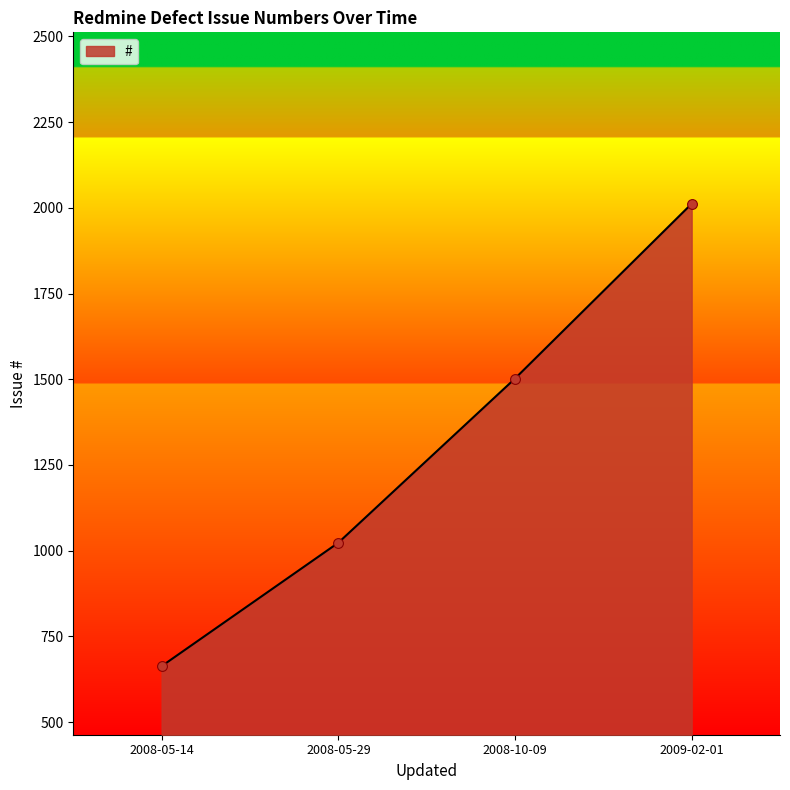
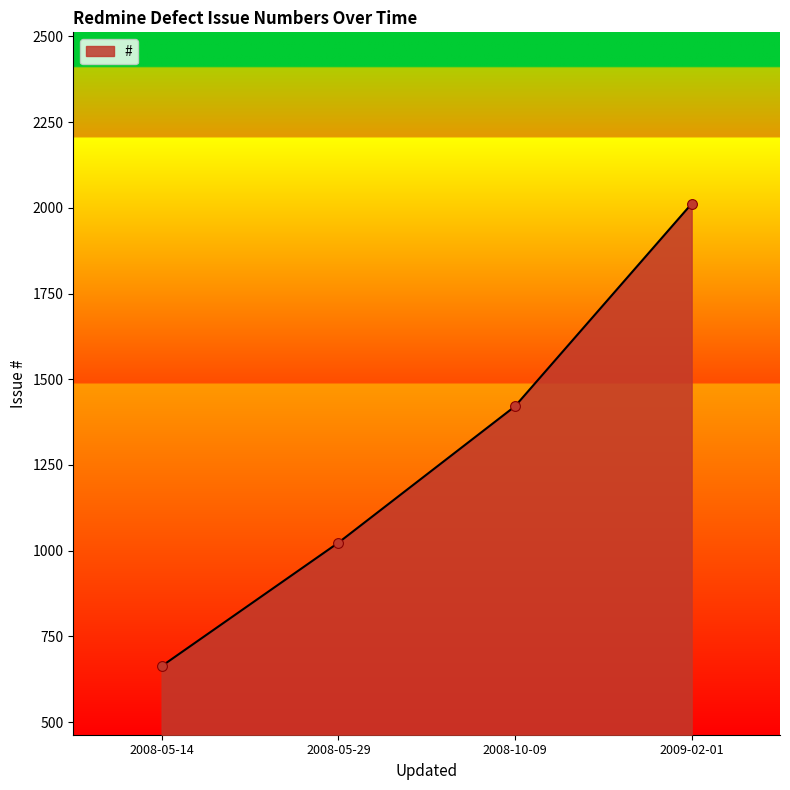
  {
    "2008-05-14": 660,
    "2008-05-29": 1020,
-   "2008-10-09": 1500,
+   "2008-10-09": 1420,
    "2009-02-01": 2010
  }
